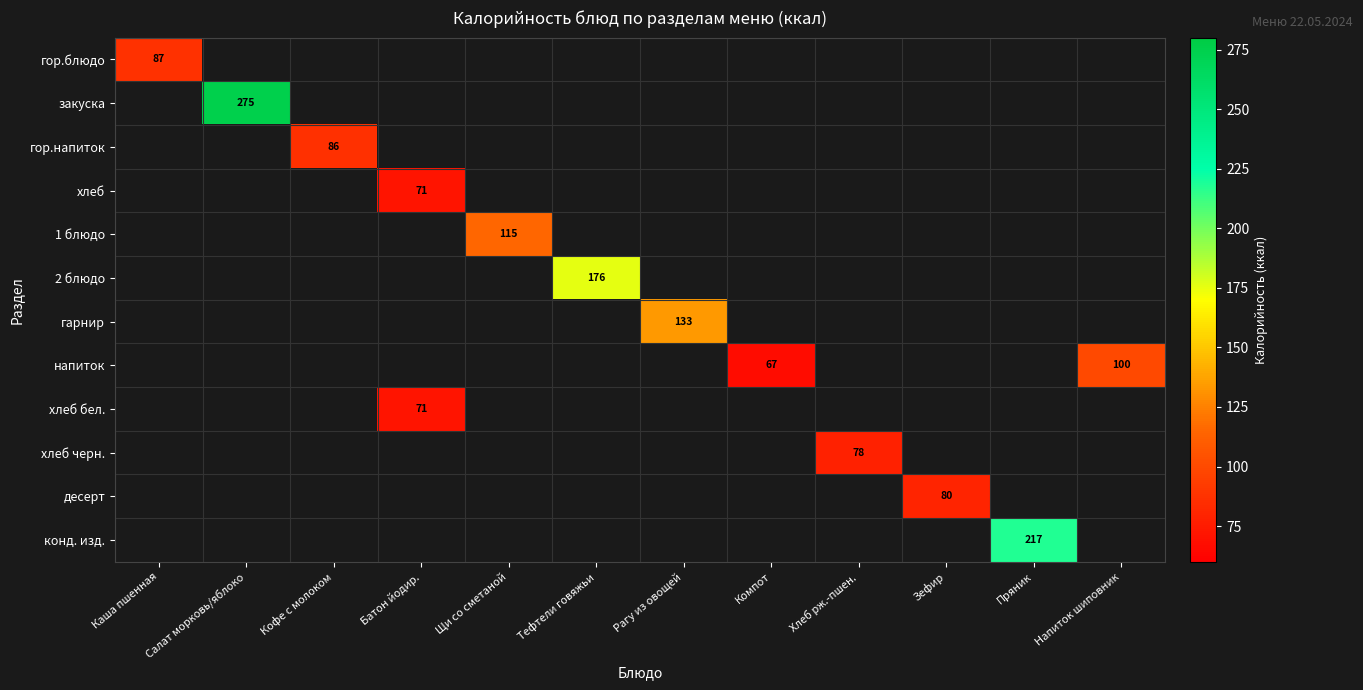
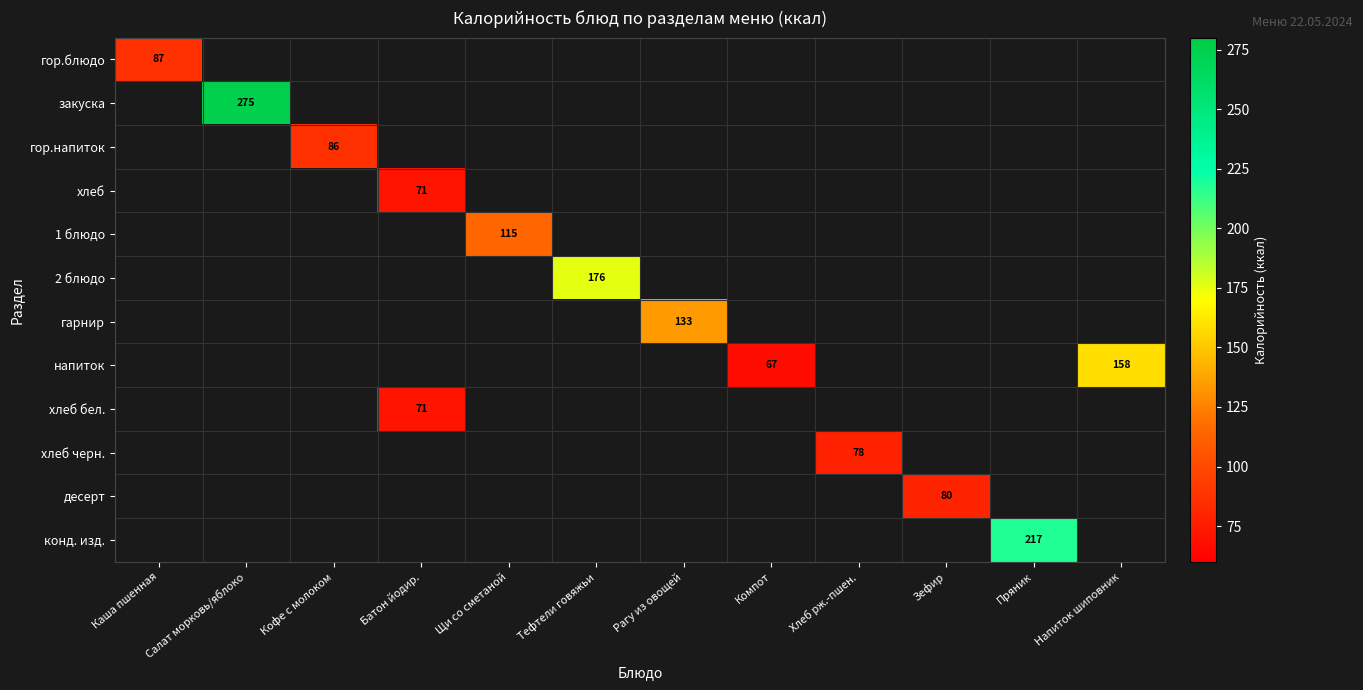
  {
    "гор.блюдо": {
      "Каша пшенная": 87
    },
    "закуска": {
      "Салат морковь/яблоко": 275
    },
    "гор.напиток": {
      "Кофе с молоком": 86
    },
    "хлеб": {
      "Батон йодир.": 71
    },
    "1 блюдо": {
      "Щи со сметаной": 115
    },
    "2 блюдо": {
      "Тефтели говяжьи": 176
    },
    "гарнир": {
      "Рагу из овощей": 133
    },
    "напиток": {
      "Компот": 67,
-     "Напиток шиповник": 100
+     "Напиток шиповник": 158
    },
    "хлеб бел.": {
      "Батон йодир.": 71
    },
    "хлеб черн.": {
      "Хлеб рж.-пшен.": 78
    },
    "десерт": {
      "Зефир": 80
    },
    "конд. изд.": {
      "Пряник": 217
    }
  }
